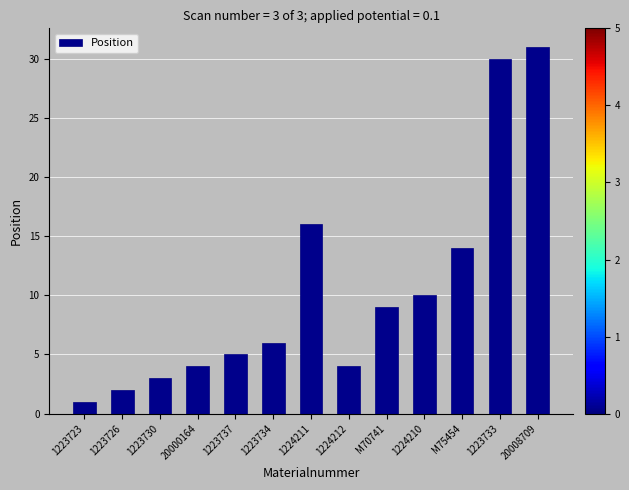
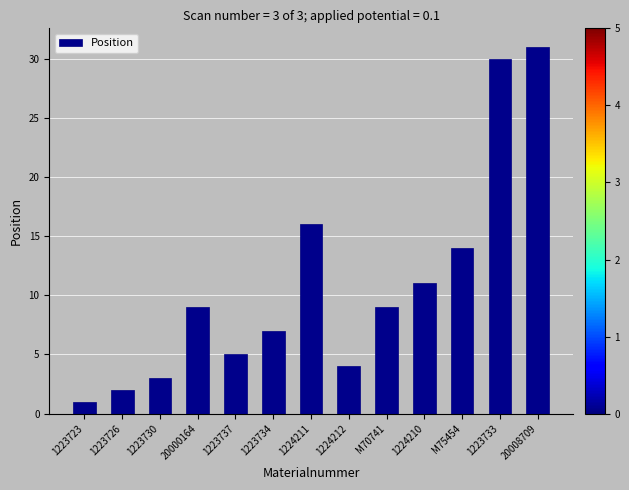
  {
    "1223723": 1,
    "1223726": 2,
    "1223730": 3,
-   "20000164": 4,
+   "20000164": 9,
    "1223737": 5,
-   "1223734": 6,
+   "1223734": 7,
    "1224211": 16,
    "1224212": 4,
    "M70741": 9,
-   "1224210": 10,
+   "1224210": 11,
    "M75454": 14,
    "1223733": 30,
    "20008709": 31
  }
